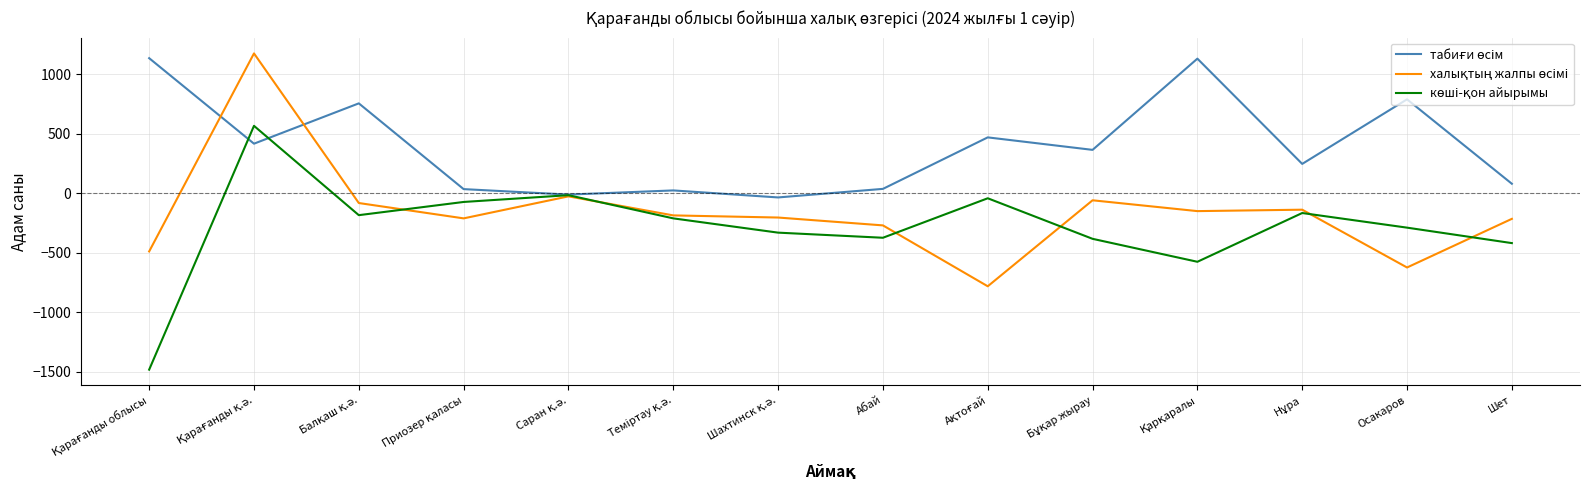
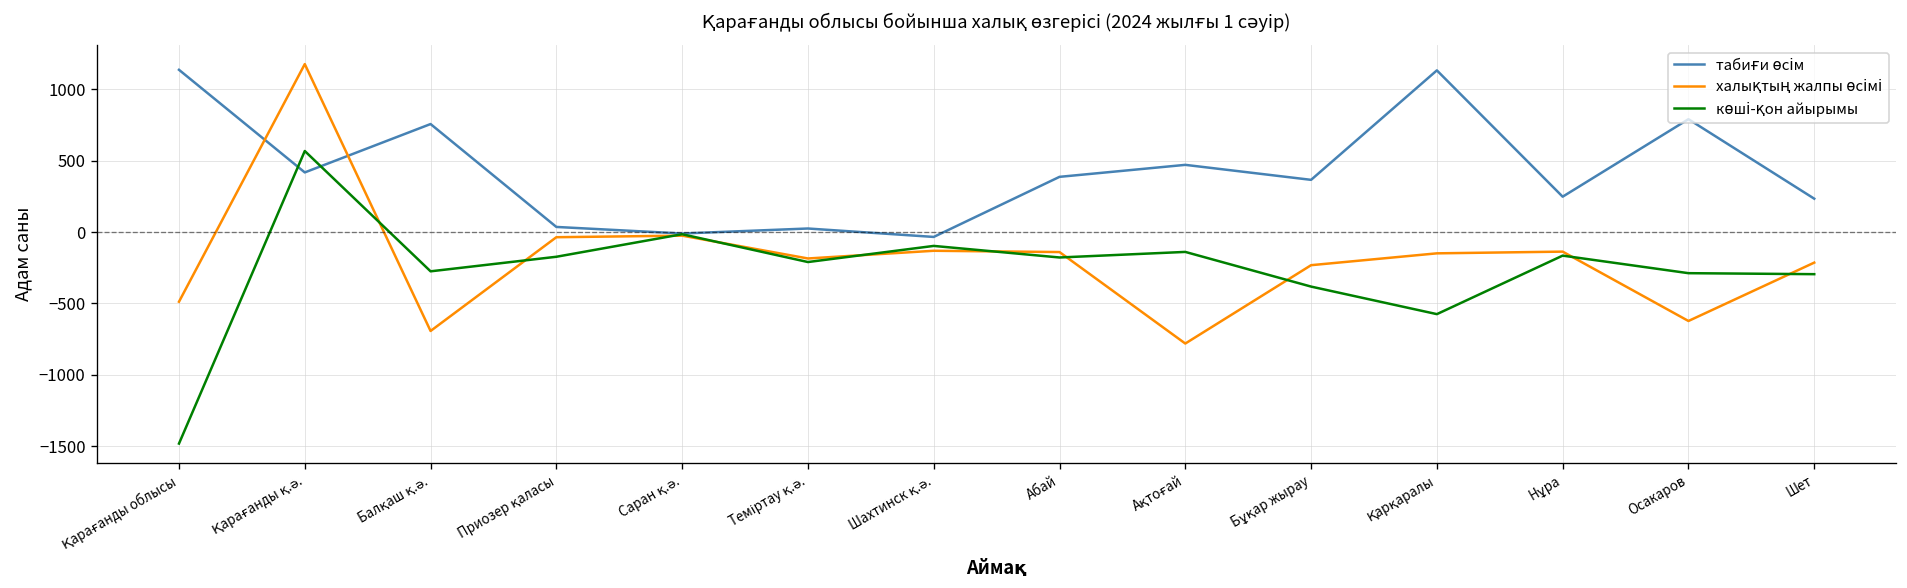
  {
    "табиғи өсім": {
      "Қарағанды облысы": 1140,
      "Қарағанды қ.ә.": 420,
      "Балқаш қ.ә.": 760,
      "Приозер қаласы": 40,
      "Теміртау қ.ә.": 30,
      "Шахтинск қ.ә.": -30,
-     "Абай": 40,
+     "Абай": 390,
      "Ақтоғай": 470,
      "Бұқар жырау": 370,
      "Қарқаралы": 1130,
      "Нұра": 250,
-     "Шет": 80
+     "Шет": 230
    },
    "халықтың жалпы өсімі": {
      "Қарағанды облысы": -490,
      "Қарағанды қ.ә.": 1180,
-     "Балқаш қ.ә.": -80,
-     "Приозер қаласы": -210,
+     "Балқаш қ.ә.": -690,
+     "Приозер қаласы": -40,
      "Теміртау қ.ә.": -190,
-     "Шахтинск қ.ә.": -200,
-     "Абай": -270,
+     "Шахтинск қ.ә.": -130,
+     "Абай": -140,
      "Ақтоғай": -780,
-     "Бұқар жырау": -60,
+     "Бұқар жырау": -230,
      "Қарқаралы": -150,
      "Нұра": -140,
      "Осакаров": -620,
      "Шет": -210
    },
    "көші-қон айырымы": {
      "Қарағанды облысы": -1480,
      "Қарағанды қ.ә.": 570,
-     "Балқаш қ.ә.": -180,
-     "Приозер қаласы": -70,
+     "Балқаш қ.ә.": -280,
+     "Приозер қаласы": -170,
      "Теміртау қ.ә.": -210,
-     "Шахтинск қ.ә.": -330,
-     "Абай": -370,
-     "Ақтоғай": -40,
+     "Шахтинск қ.ә.": -100,
+     "Абай": -180,
+     "Ақтоғай": -140,
      "Бұқар жырау": -380,
      "Қарқаралы": -580,
      "Нұра": -170,
      "Осакаров": -290,
-     "Шет": -420
+     "Шет": -300
    }
  }
